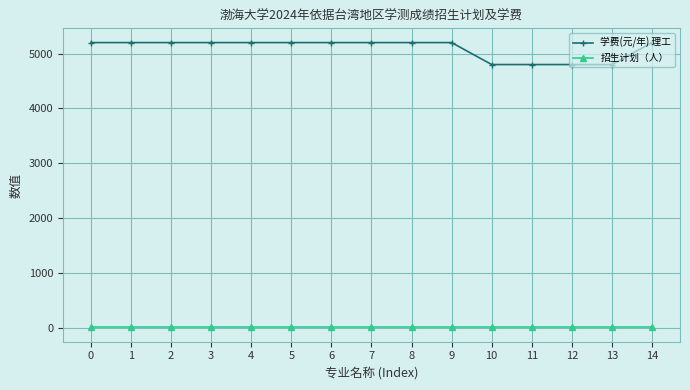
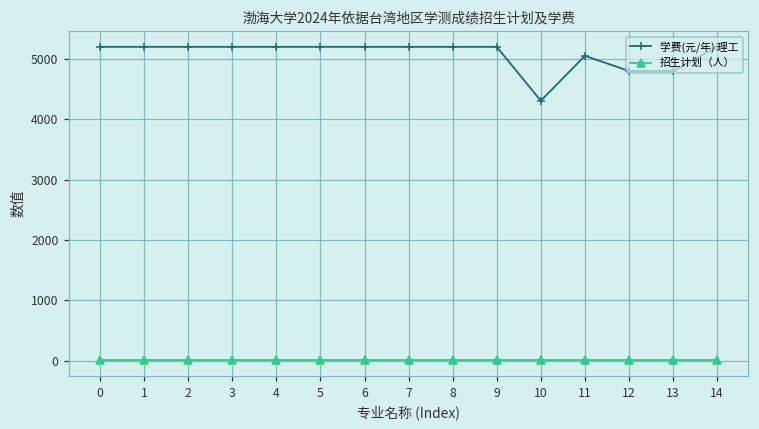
  {
    "学费(元/年) 理工": {
      "0": 5200,
      "1": 5200,
      "2": 5200,
      "3": 5200,
      "4": 5200,
      "5": 5200,
      "6": 5200,
      "7": 5200,
      "8": 5200,
      "9": 5200,
-     "10": 4800,
-     "11": 4800
+     "10": 4300,
+     "11": 5100
    },
    "招生计划（人）": {
      "0": 0,
      "1": 0,
      "2": 0,
      "3": 0,
      "4": 0,
      "5": 0,
      "6": 0,
      "7": 0,
      "8": 0,
      "9": 0,
      "10": 0,
      "11": 0,
      "12": 0,
      "13": 0,
      "14": 0
    }
  }
